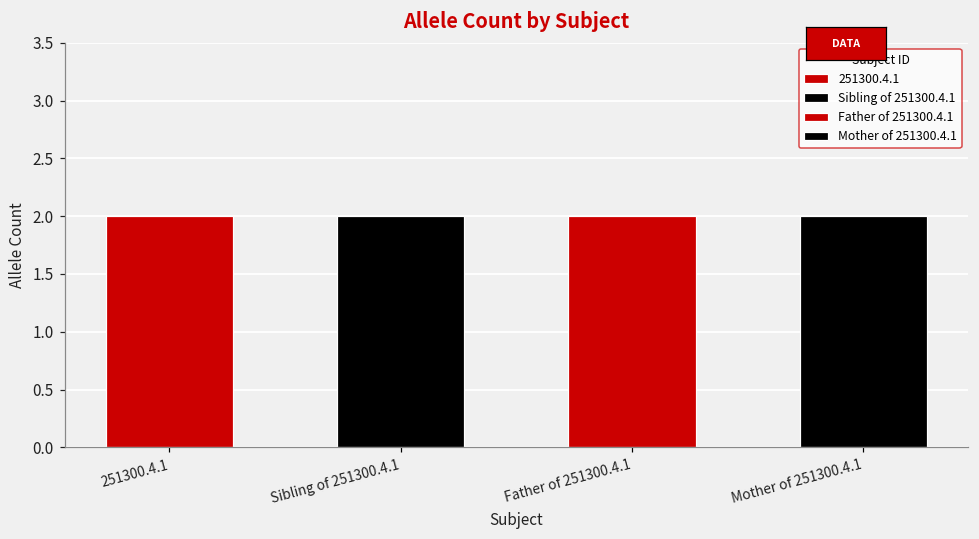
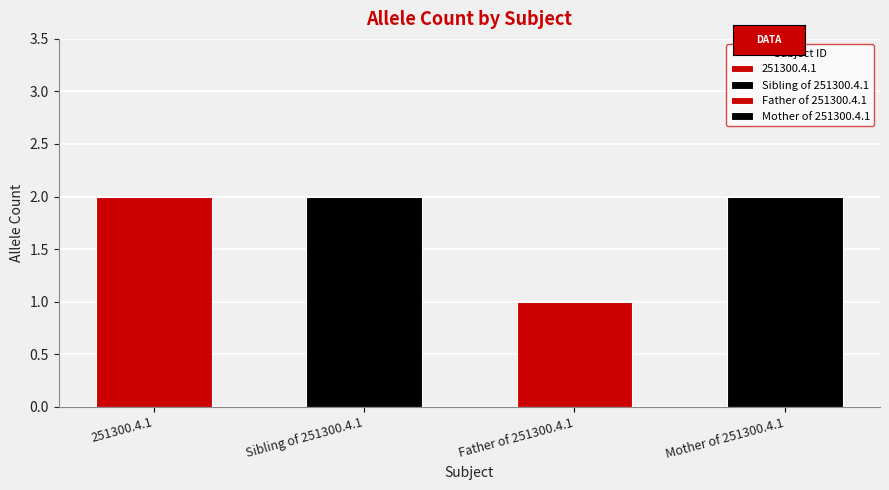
  {
    "251300.4.1": 2,
    "Sibling of 251300.4.1": 2,
-   "Father of 251300.4.1": 2,
+   "Father of 251300.4.1": 1,
    "Mother of 251300.4.1": 2
  }
